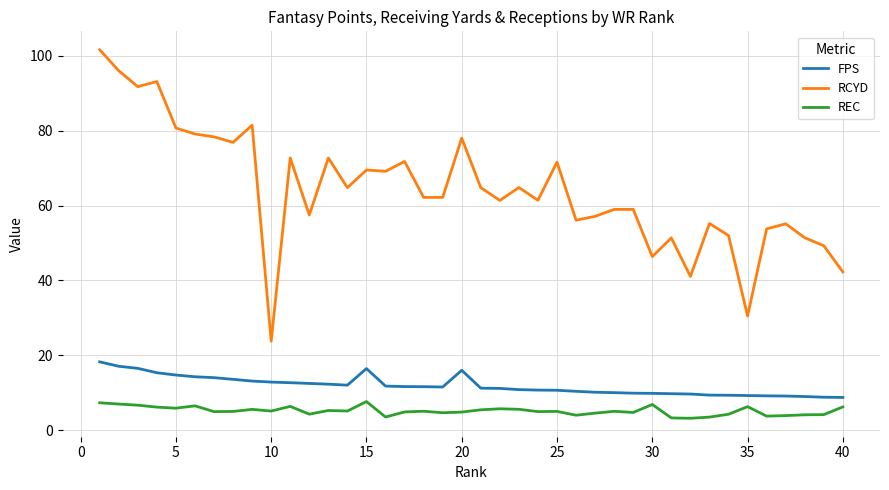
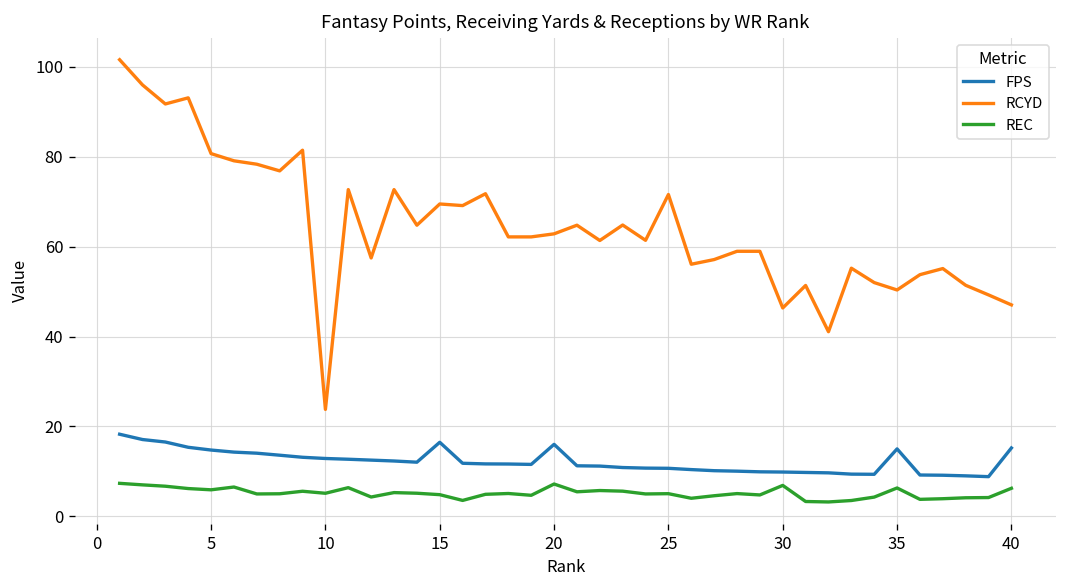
  {
    "FPS": {
      "5": 15,
      "10": 13,
      "15": 16,
      "20": 16,
      "25": 11,
      "30": 10,
-     "35": 9,
-     "40": 9
+     "35": 15,
+     "40": 15
    },
    "RCYD": {
      "5": 81,
      "10": 24,
      "15": 69,
-     "20": 78,
+     "20": 63,
      "25": 72,
      "30": 46,
-     "35": 31,
-     "40": 42
+     "35": 50,
+     "40": 47
    },
    "REC": {
      "5": 6,
      "10": 5,
-     "15": 8,
-     "20": 5,
+     "15": 5,
+     "20": 7,
      "25": 5,
      "30": 7,
      "35": 6,
      "40": 6
    }
  }
